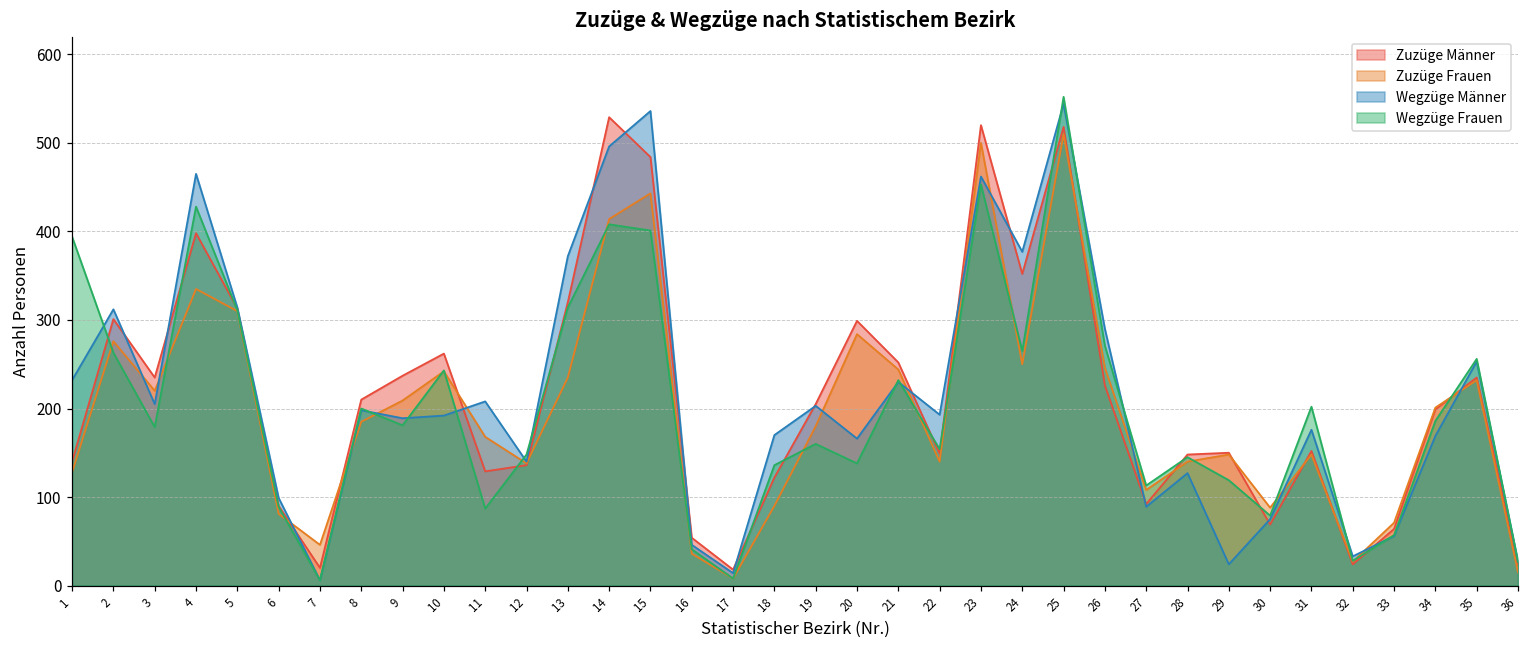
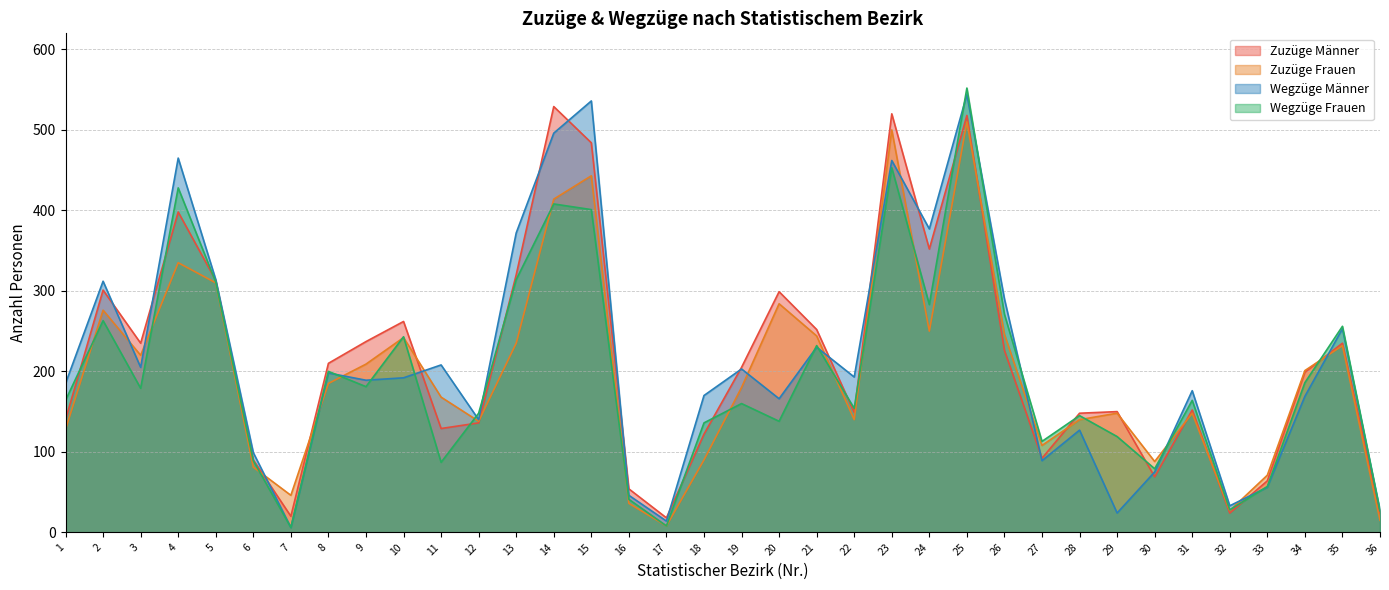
  {
    "Wegzüge Männer": {
-     "1": 230,
+     "1": 190,
      "2": 310,
      "3": 210,
      "4": 470,
      "6": 100,
      "9": 190,
      "10": 190,
      "11": 210,
      "13": 370,
      "14": 500,
      "15": 540,
      "16": 50,
      "17": 10,
      "18": 170,
      "20": 170,
      "22": 190,
      "23": 460,
      "24": 380,
      "25": 540,
      "26": 290,
      "28": 130,
      "29": 20,
      "30": 80,
      "31": 180,
      "32": 30,
      "34": 170
    },
    "Wegzüge Frauen": {
-     "1": 390,
+     "1": 160,
      "2": 260,
      "3": 180,
      "4": 430,
      "9": 180,
      "11": 90,
      "12": 150,
      "13": 310,
      "14": 410,
      "15": 400,
      "16": 40,
      "18": 140,
      "19": 160,
      "20": 140,
      "22": 150,
      "23": 450,
-     "24": 270,
+     "24": 280,
      "25": 550,
      "26": 270,
      "27": 110,
      "29": 120,
      "30": 80,
-     "31": 200,
+     "31": 160,
      "34": 190
    }
  }
